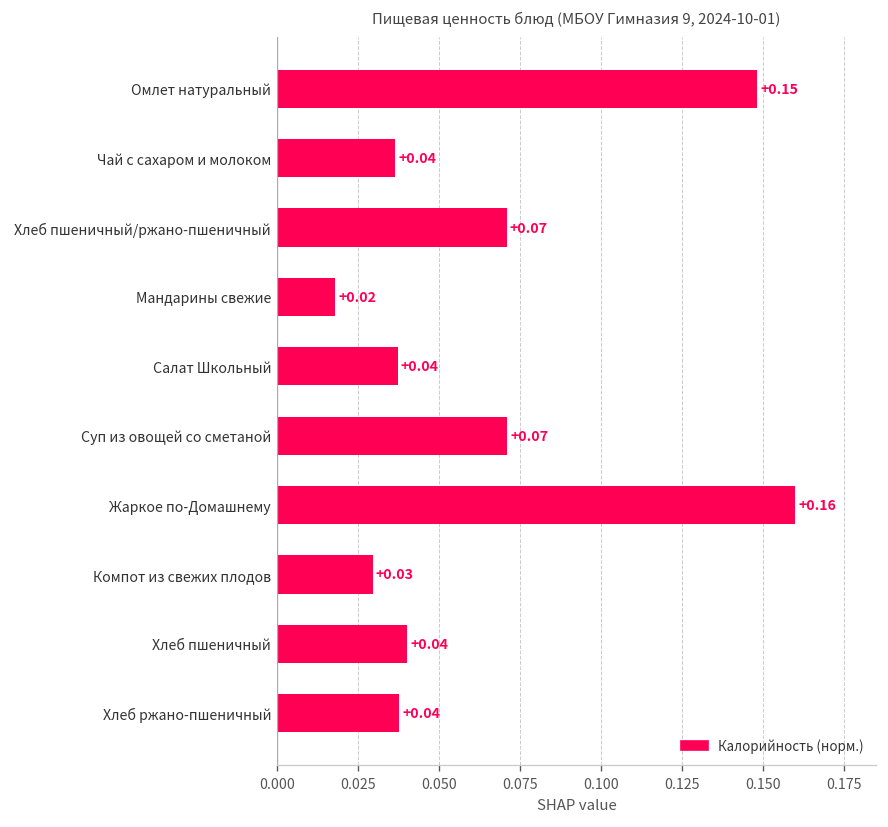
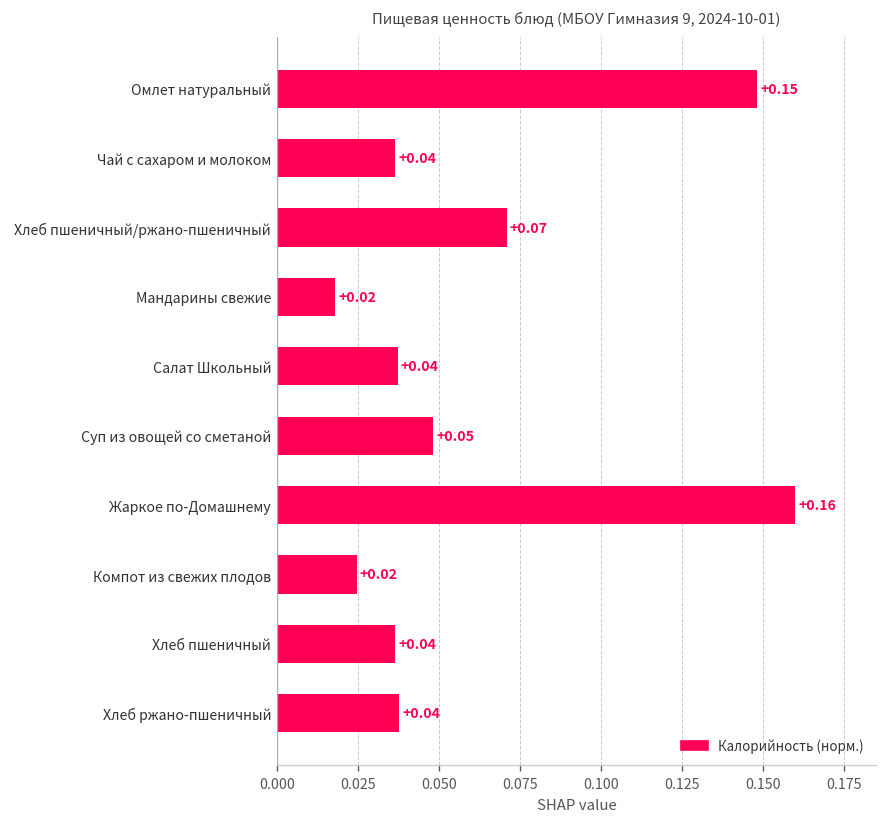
  {
    "Омлет натуральный": "+0.15",
    "Чай с сахаром и молоком": "+0.04",
    "Хлеб пшеничный/ржано-пшеничный": "+0.07",
    "Мандарины свежие": "+0.02",
    "Салат Школьный": "+0.04",
-   "Суп из овощей со сметаной": "+0.07",
+   "Суп из овощей со сметаной": "+0.05",
    "Жаркое по-Домашнему": "+0.16",
-   "Компот из свежих плодов": "+0.03",
-   "Хлеб пшеничный": "0.040",
+   "Компот из свежих плодов": "+0.02",
+   "Хлеб пшеничный": "0.036",
    "Хлеб ржано-пшеничный": "+0.04"
  }
